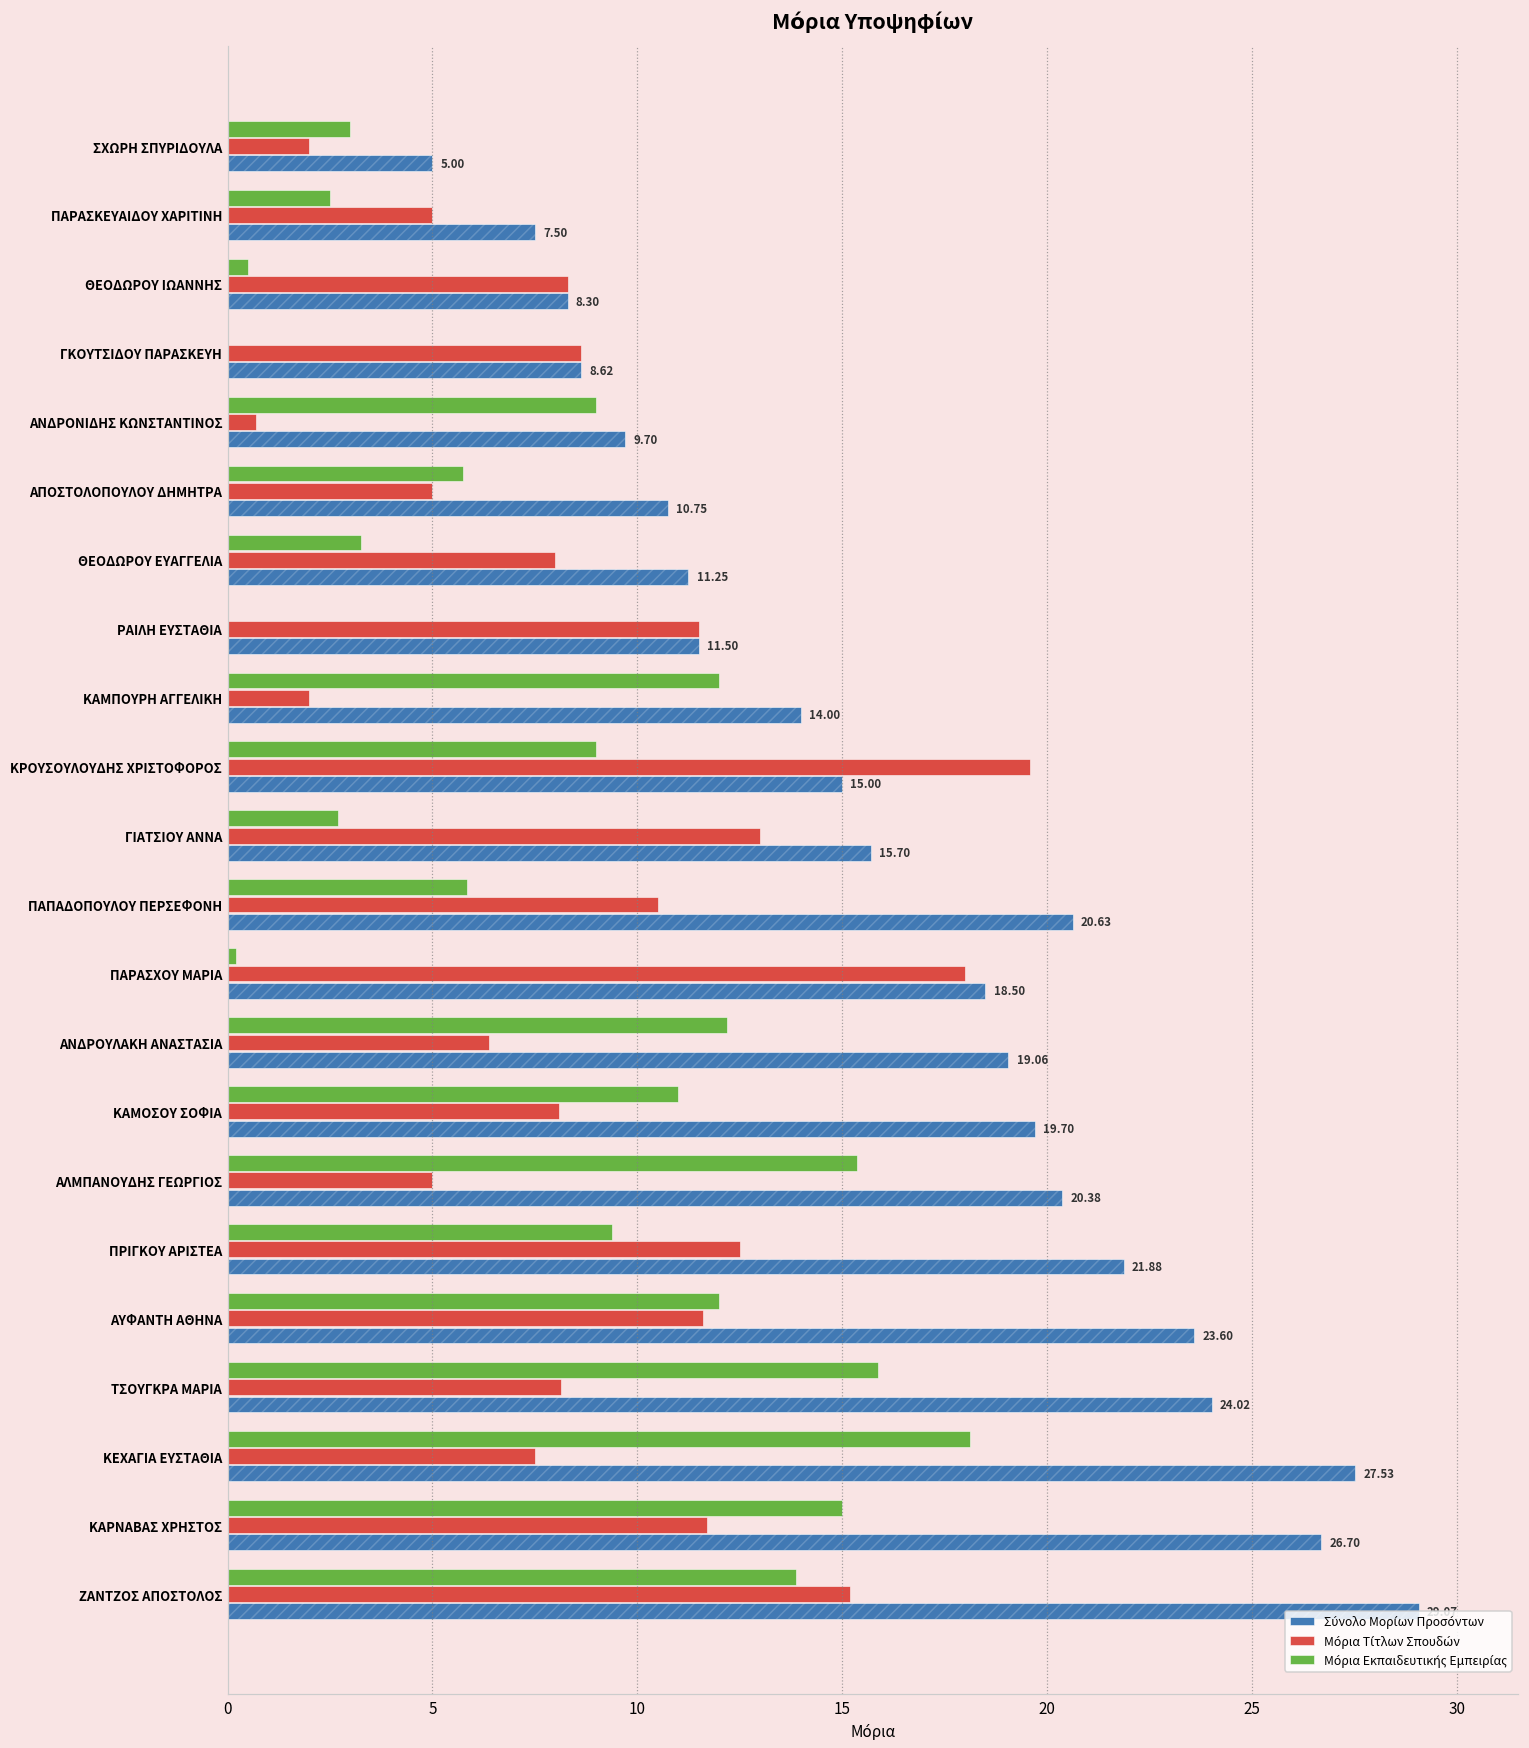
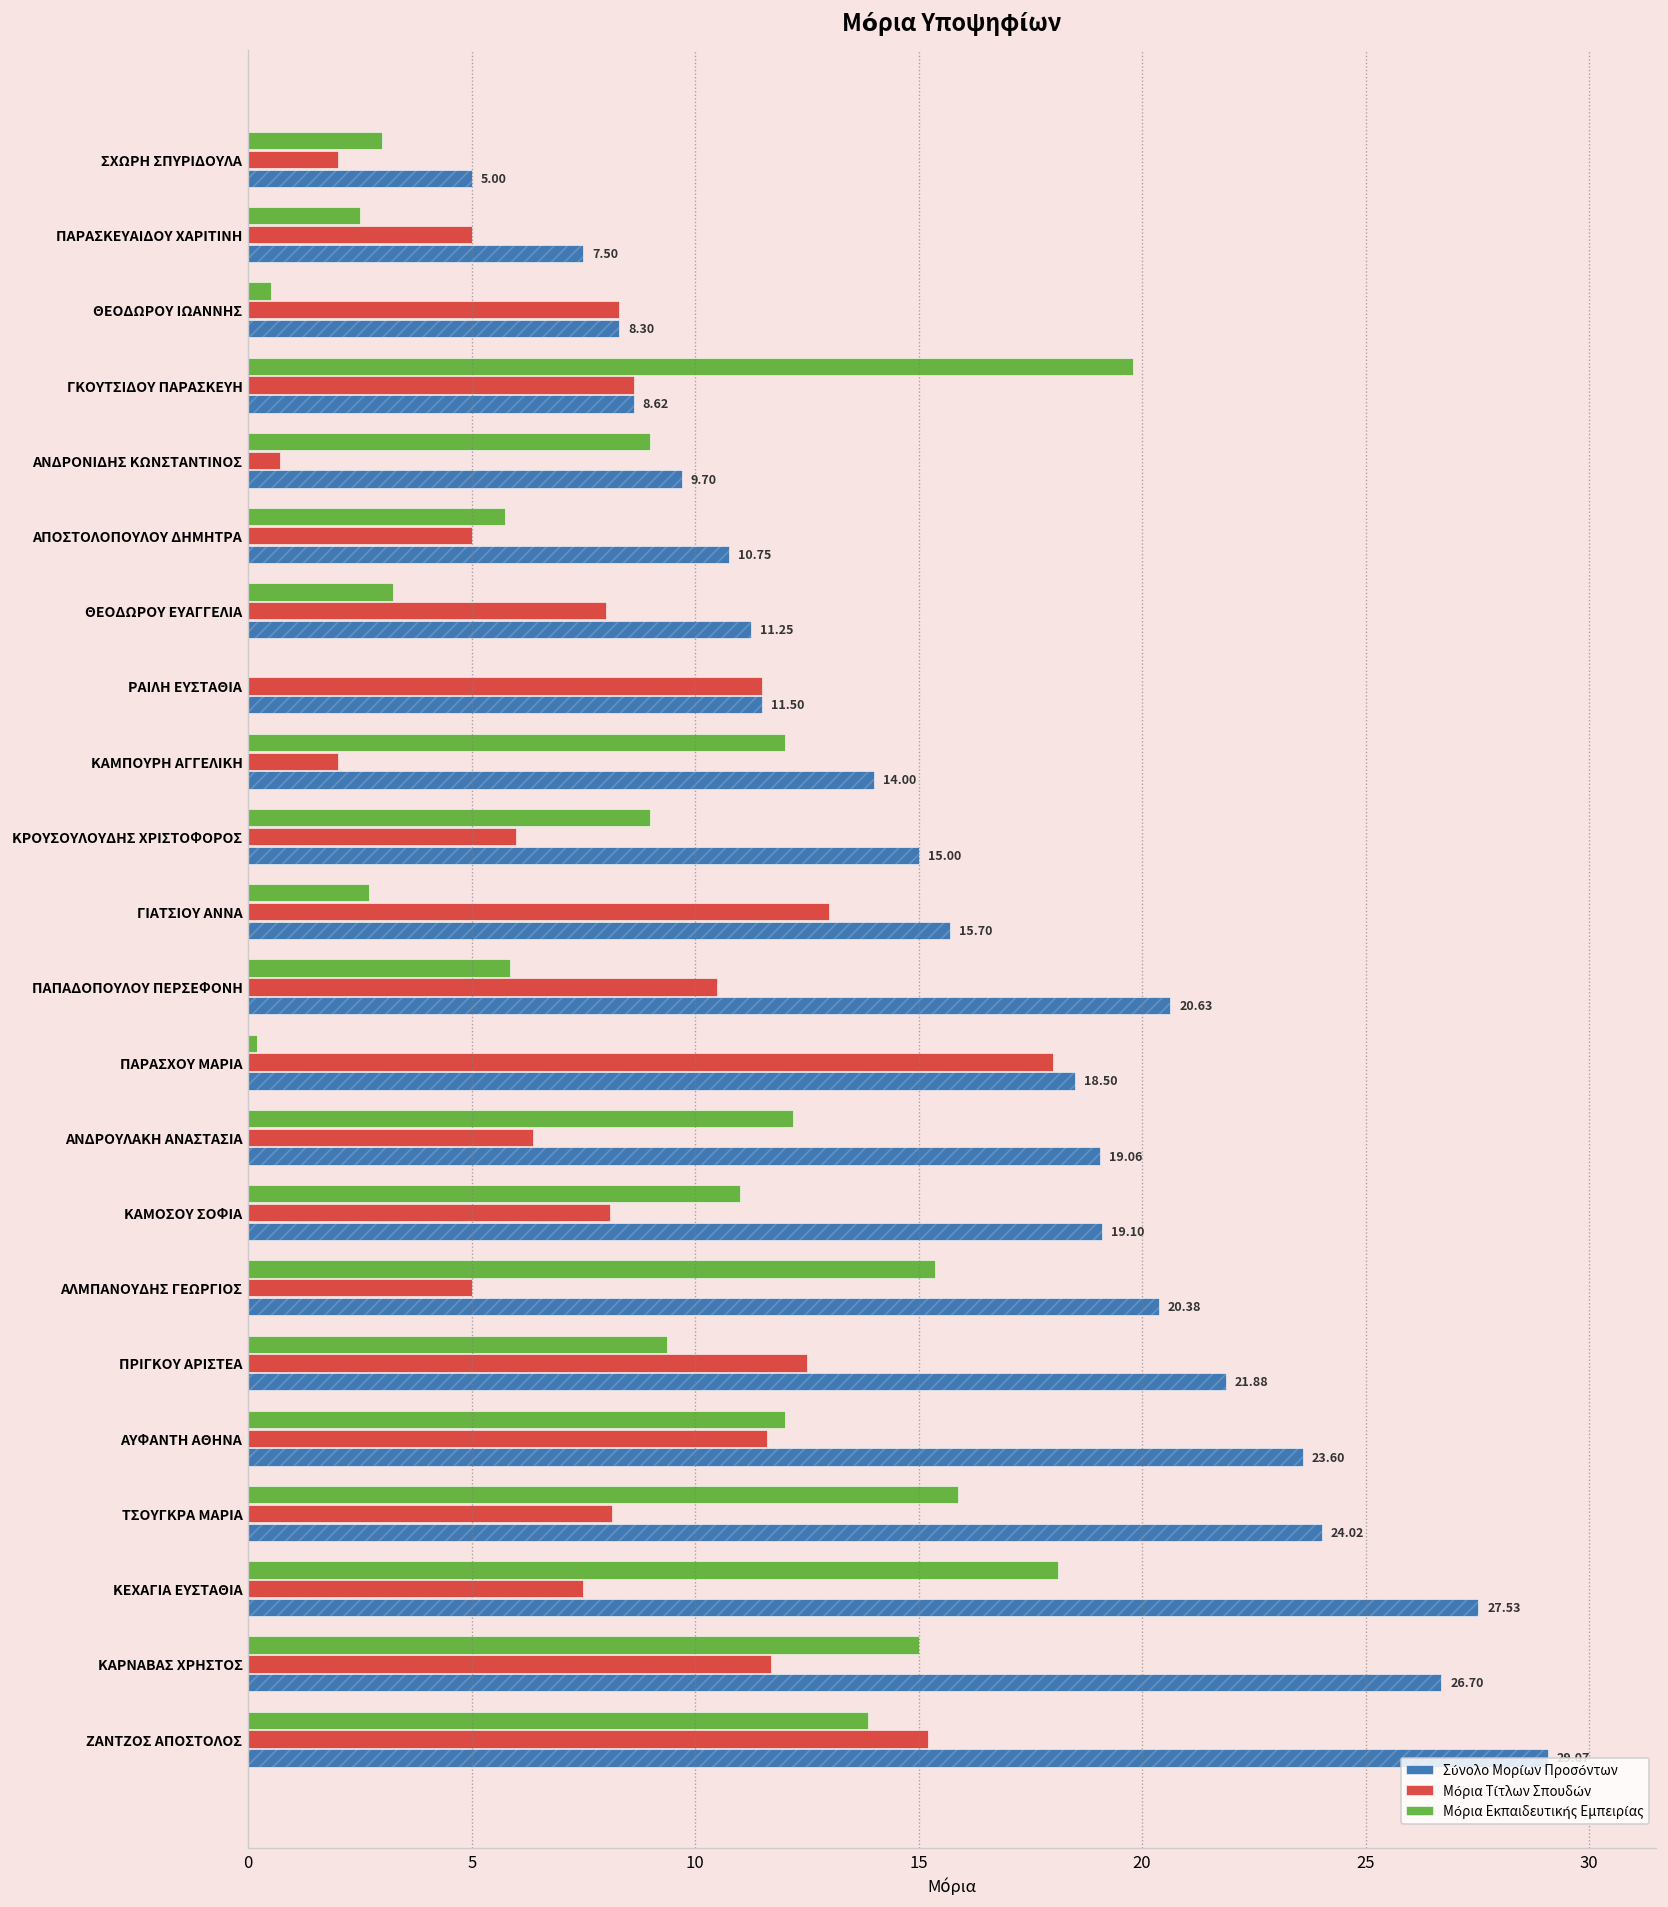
  {
    "Σύνολο Μορίων Προσόντων": {
      "ΣΧΩΡΗ ΣΠΥΡΙΔΟΥΛΑ": 5.00,
      "ΠΑΡΑΣΚΕΥΑΙΔΟΥ ΧΑΡΙΤΙΝΗ": 7.50,
      "ΘΕΟΔΩΡΟΥ ΙΩΑΝΝΗΣ": 8.30,
      "ΓΚΟΥΤΣΙΔΟΥ ΠΑΡΑΣΚΕΥΗ": 8.62,
      "ΑΝΔΡΟΝΙΔΗΣ ΚΩΝΣΤΑΝΤΙΝΟΣ": 9.70,
      "ΑΠΟΣΤΟΛΟΠΟΥΛΟΥ ΔΗΜΗΤΡΑ": 10.75,
      "ΘΕΟΔΩΡΟΥ ΕΥΑΓΓΕΛΙΑ": 11.25,
      "ΡΑΙΛΗ ΕΥΣΤΑΘΙΑ": 11.50,
      "ΚΑΜΠΟΥΡΗ ΑΓΓΕΛΙΚΗ": 14.00,
      "ΚΡΟΥΣΟΥΛΟΥΔΗΣ ΧΡΙΣΤΟΦΟΡΟΣ": 15.00,
      "ΓΙΑΤΣΙΟΥ ΑΝΝΑ": 15.70,
      "ΠΑΠΑΔΟΠΟΥΛΟΥ ΠΕΡΣΕΦΟΝΗ": 20.63,
      "ΠΑΡΑΣΧΟΥ ΜΑΡΙΑ": 18.50,
      "ΑΝΔΡΟΥΛΑΚΗ ΑΝΑΣΤΑΣΙΑ": 19.06,
-     "ΚΑΜΟΣΟΥ ΣΟΦΙΑ": 19.70,
+     "ΚΑΜΟΣΟΥ ΣΟΦΙΑ": 19.10,
      "ΑΛΜΠΑΝΟΥΔΗΣ ΓΕΩΡΓΙΟΣ": 20.38,
      "ΠΡΙΓΚΟΥ ΑΡΙΣΤΕΑ": 21.88,
      "ΑΥΦΑΝΤΗ ΑΘΗΝΑ": 23.60,
      "ΤΣΟΥΓΚΡΑ ΜΑΡΙΑ": 24.02,
      "ΚΕΧΑΓΙΑ ΕΥΣΤΑΘΙΑ": 27.53,
      "ΚΑΡΝΑΒΑΣ ΧΡΗΣΤΟΣ": 26.70
    },
    "Μόρια Τίτλων Σπουδών": {
      "ΣΧΩΡΗ ΣΠΥΡΙΔΟΥΛΑ": 2.0,
      "ΠΑΡΑΣΚΕΥΑΙΔΟΥ ΧΑΡΙΤΙΝΗ": 5.0,
      "ΑΝΔΡΟΝΙΔΗΣ ΚΩΝΣΤΑΝΤΙΝΟΣ": 0.7,
      "ΑΠΟΣΤΟΛΟΠΟΥΛΟΥ ΔΗΜΗΤΡΑ": 5.0,
      "ΘΕΟΔΩΡΟΥ ΕΥΑΓΓΕΛΙΑ": 8.0,
      "ΚΑΜΠΟΥΡΗ ΑΓΓΕΛΙΚΗ": 2.0,
-     "ΚΡΟΥΣΟΥΛΟΥΔΗΣ ΧΡΙΣΤΟΦΟΡΟΣ": 19.6,
+     "ΚΡΟΥΣΟΥΛΟΥΔΗΣ ΧΡΙΣΤΟΦΟΡΟΣ": 6.0,
      "ΓΙΑΤΣΙΟΥ ΑΝΝΑ": 13.0,
      "ΠΑΠΑΔΟΠΟΥΛΟΥ ΠΕΡΣΕΦΟΝΗ": 10.5,
      "ΠΑΡΑΣΧΟΥ ΜΑΡΙΑ": 18.0,
      "ΑΝΔΡΟΥΛΑΚΗ ΑΝΑΣΤΑΣΙΑ": 6.4,
      "ΚΑΜΟΣΟΥ ΣΟΦΙΑ": 8.1,
      "ΑΛΜΠΑΝΟΥΔΗΣ ΓΕΩΡΓΙΟΣ": 5.0,
      "ΠΡΙΓΚΟΥ ΑΡΙΣΤΕΑ": 12.5,
      "ΑΥΦΑΝΤΗ ΑΘΗΝΑ": 11.6,
      "ΤΣΟΥΓΚΡΑ ΜΑΡΙΑ": 8.2,
      "ΚΕΧΑΓΙΑ ΕΥΣΤΑΘΙΑ": 7.5,
      "ΚΑΡΝΑΒΑΣ ΧΡΗΣΤΟΣ": 11.7,
      "ΖΑΝΤΖΟΣ ΑΠΟΣΤΟΛΟΣ": 15.2
    },
    "Μόρια Εκπαιδευτικής Εμπειρίας": {
      "ΣΧΩΡΗ ΣΠΥΡΙΔΟΥΛΑ": 3.0,
      "ΠΑΡΑΣΚΕΥΑΙΔΟΥ ΧΑΡΙΤΙΝΗ": 2.5,
      "ΘΕΟΔΩΡΟΥ ΙΩΑΝΝΗΣ": 0.5,
-     "ΓΚΟΥΤΣΙΔΟΥ ΠΑΡΑΣΚΕΥΗ": 0.0,
+     "ΓΚΟΥΤΣΙΔΟΥ ΠΑΡΑΣΚΕΥΗ": 19.8,
      "ΑΝΔΡΟΝΙΔΗΣ ΚΩΝΣΤΑΝΤΙΝΟΣ": 9.0,
      "ΑΠΟΣΤΟΛΟΠΟΥΛΟΥ ΔΗΜΗΤΡΑ": 5.8,
      "ΘΕΟΔΩΡΟΥ ΕΥΑΓΓΕΛΙΑ": 3.3,
      "ΡΑΙΛΗ ΕΥΣΤΑΘΙΑ": 0.0,
      "ΚΑΜΠΟΥΡΗ ΑΓΓΕΛΙΚΗ": 12.0,
      "ΚΡΟΥΣΟΥΛΟΥΔΗΣ ΧΡΙΣΤΟΦΟΡΟΣ": 9.0,
      "ΓΙΑΤΣΙΟΥ ΑΝΝΑ": 2.7,
      "ΠΑΠΑΔΟΠΟΥΛΟΥ ΠΕΡΣΕΦΟΝΗ": 5.9,
      "ΠΑΡΑΣΧΟΥ ΜΑΡΙΑ": 0.2,
      "ΑΝΔΡΟΥΛΑΚΗ ΑΝΑΣΤΑΣΙΑ": 12.2,
      "ΚΑΜΟΣΟΥ ΣΟΦΙΑ": 11.0,
      "ΑΛΜΠΑΝΟΥΔΗΣ ΓΕΩΡΓΙΟΣ": 15.4,
      "ΠΡΙΓΚΟΥ ΑΡΙΣΤΕΑ": 9.4,
      "ΑΥΦΑΝΤΗ ΑΘΗΝΑ": 12.0,
      "ΤΣΟΥΓΚΡΑ ΜΑΡΙΑ": 15.9,
      "ΚΕΧΑΓΙΑ ΕΥΣΤΑΘΙΑ": 18.1,
      "ΚΑΡΝΑΒΑΣ ΧΡΗΣΤΟΣ": 15.0,
      "ΖΑΝΤΖΟΣ ΑΠΟΣΤΟΛΟΣ": 13.9
    }
  }
